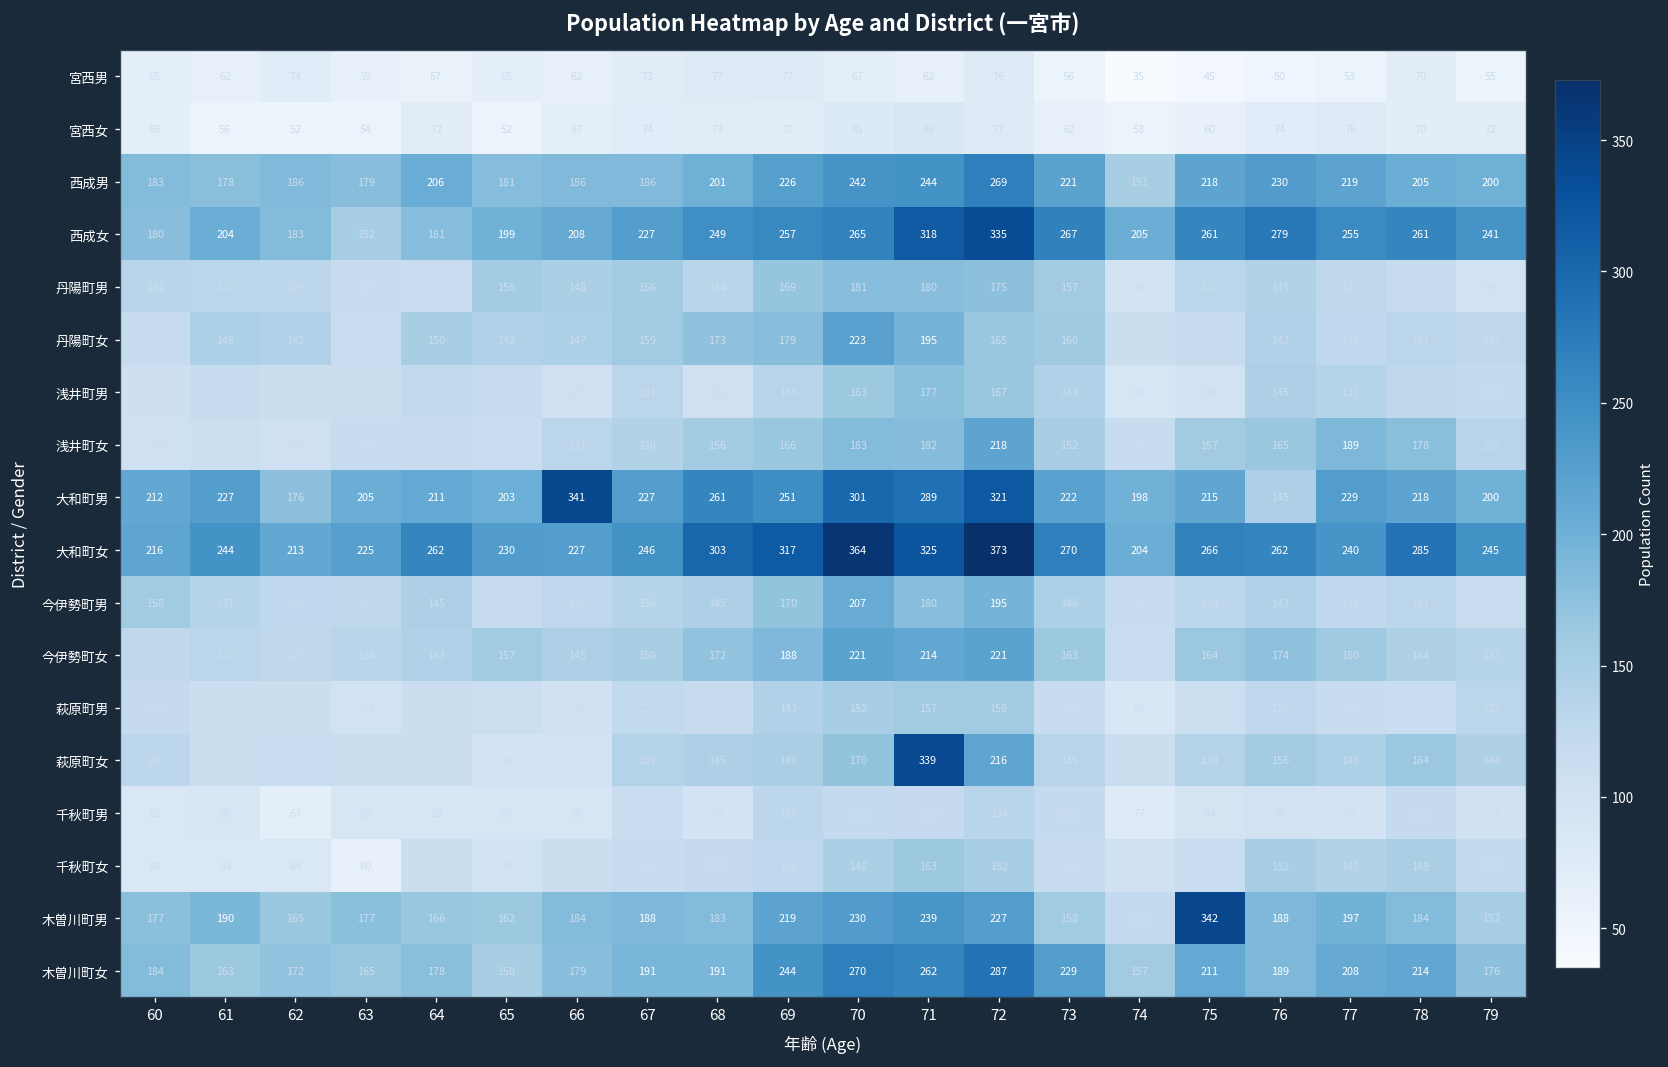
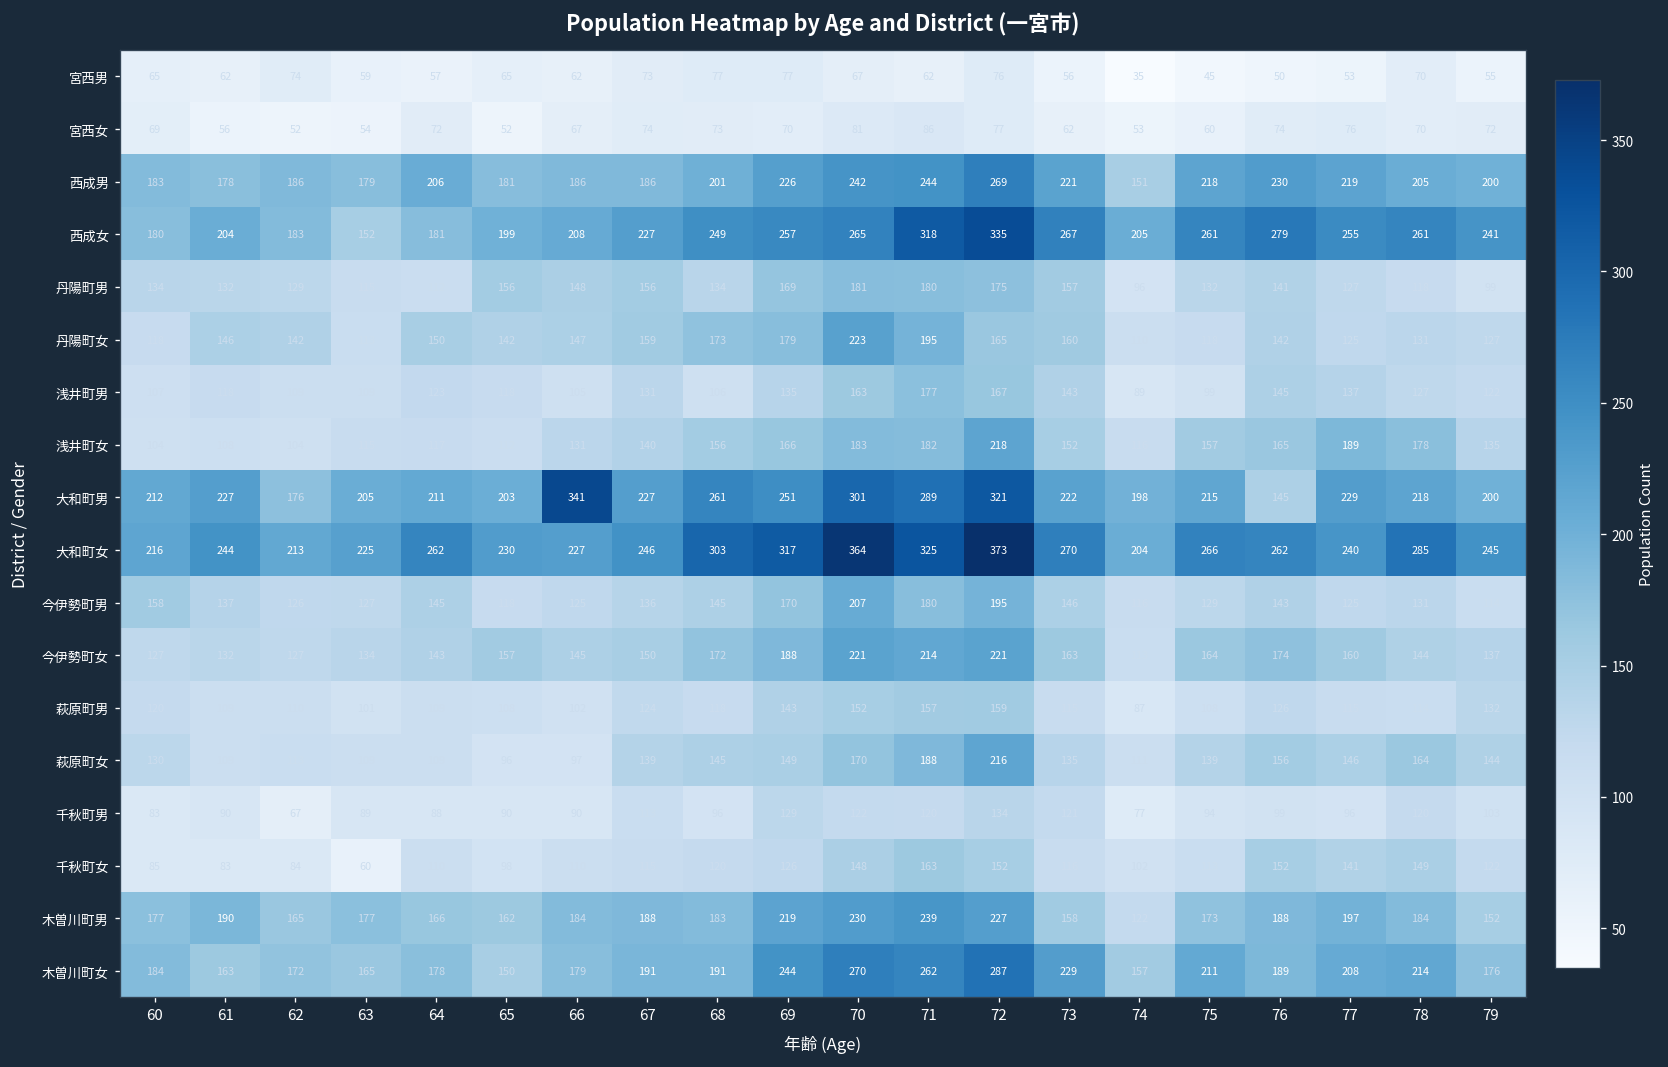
  {
    "西成男": {
      "60": 183,
      "61": 178,
      "62": 186,
      "63": 179,
      "64": 206,
      "65": 181,
      "66": 186,
      "67": 186,
      "68": 201,
      "69": 226,
      "70": 242,
      "71": 244,
      "72": 269,
      "73": 221,
      "75": 218,
      "76": 230,
      "77": 219,
      "78": 205,
      "79": 200
    },
    "西成女": {
      "60": 180,
      "61": 204,
      "62": 183,
      "64": 181,
      "65": 199,
      "66": 208,
      "67": 227,
      "68": 249,
      "69": 257,
      "70": 265,
      "71": 318,
      "72": 335,
      "73": 267,
      "74": 205,
      "75": 261,
      "76": 279,
      "77": 255,
      "78": 261,
      "79": 241
    },
    "丹陽町男": {
      "69": 169,
      "70": 181,
      "71": 180,
      "72": 175
    },
    "丹陽町女": {
      "68": 173,
      "69": 179,
      "70": 223,
      "71": 195,
      "72": 165
    },
    "浅井町男": {
      "71": 177,
      "72": 167
    },
    "浅井町女": {
      "69": 166,
      "70": 183,
      "71": 182,
      "72": 218,
      "76": 165,
      "77": 189,
      "78": 178
    },
    "大和町男": {
      "60": 212,
      "61": 227,
      "62": 176,
      "63": 205,
      "64": 211,
      "65": 203,
      "66": 341,
      "67": 227,
      "68": 261,
      "69": 251,
      "70": 301,
      "71": 289,
      "72": 321,
      "73": 222,
      "74": 198,
      "75": 215,
      "77": 229,
      "78": 218,
      "79": 200
    },
    "大和町女": {
      "60": 216,
      "61": 244,
      "62": 213,
      "63": 225,
      "64": 262,
      "65": 230,
      "66": 227,
      "67": 246,
      "68": 303,
      "69": 317,
      "70": 364,
      "71": 325,
      "72": 373,
      "73": 270,
      "74": 204,
      "75": 266,
      "76": 262,
      "77": 240,
      "78": 285,
      "79": 245
    },
    "今伊勢町男": {
      "69": 170,
      "70": 207,
      "71": 180,
      "72": 195
    },
    "今伊勢町女": {
      "68": 172,
      "69": 188,
      "70": 221,
      "71": 214,
      "72": 221,
      "75": 164,
      "76": 174
    },
    "萩原町女": {
      "70": 170,
-     "71": 339,
+     "71": 188,
      "72": 216,
      "78": 164
    },
    "木曽川町男": {
      "60": 177,
      "61": 190,
      "62": 165,
      "63": 177,
      "64": 166,
      "66": 184,
      "67": 188,
      "68": 183,
      "69": 219,
      "70": 230,
      "71": 239,
      "72": 227,
-     "75": 342,
+     "75": 173,
      "76": 188,
      "77": 197,
      "78": 184
    },
    "木曽川町女": {
      "60": 184,
      "62": 172,
      "63": 165,
      "64": 178,
      "66": 179,
      "67": 191,
      "68": 191,
      "69": 244,
      "70": 270,
      "71": 262,
      "72": 287,
      "73": 229,
      "75": 211,
      "76": 189,
      "77": 208,
      "78": 214,
      "79": 176
    }
  }
